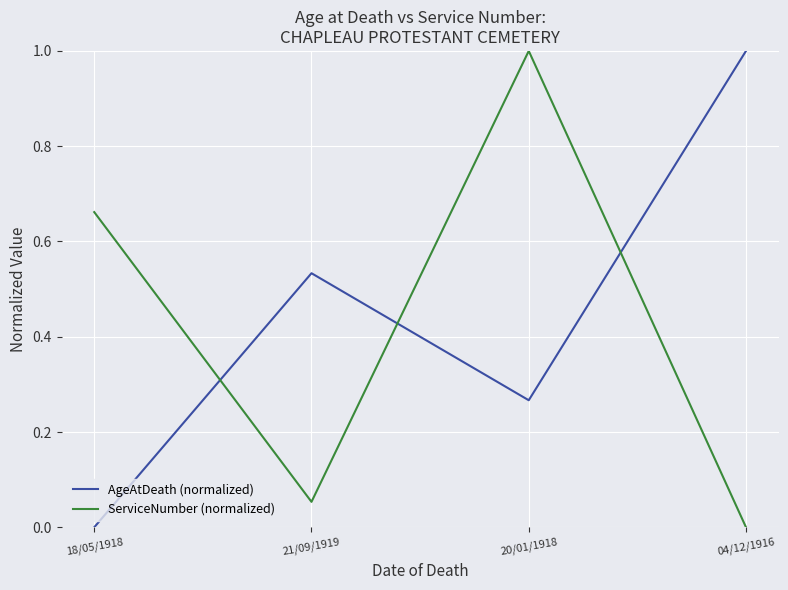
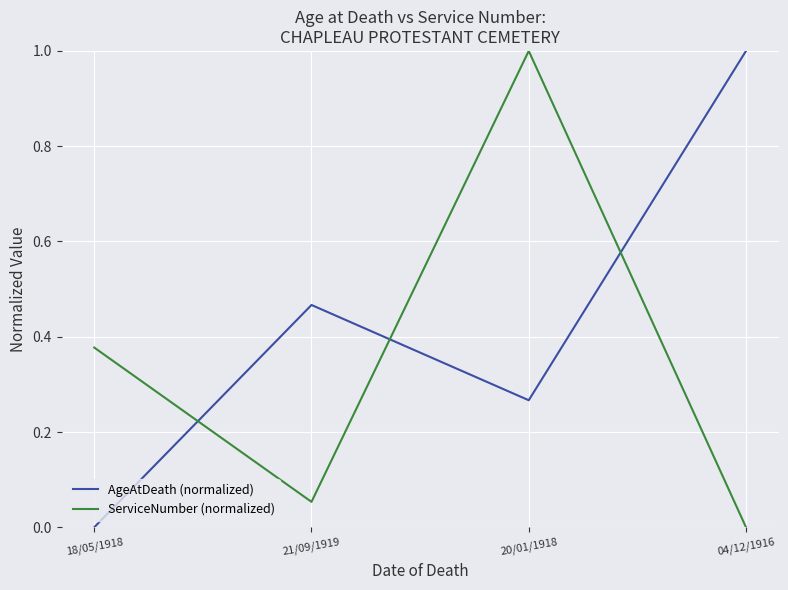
  {
    "AgeAtDeath (normalized)": {
      "18/05/1918": 0.00,
-     "21/09/1919": 0.53,
+     "21/09/1919": 0.47,
      "20/01/1918": 0.27,
      "04/12/1916": 1.00
    },
    "ServiceNumber (normalized)": {
-     "18/05/1918": 0.66,
+     "18/05/1918": 0.38,
      "21/09/1919": 0.05,
      "20/01/1918": 1.00,
      "04/12/1916": 0.00
    }
  }
